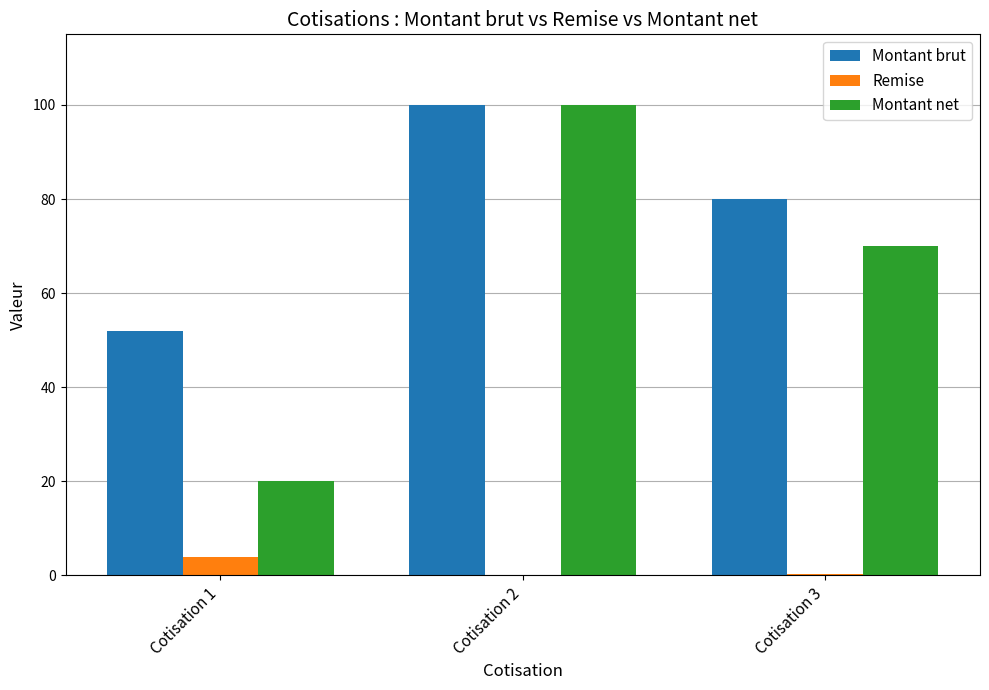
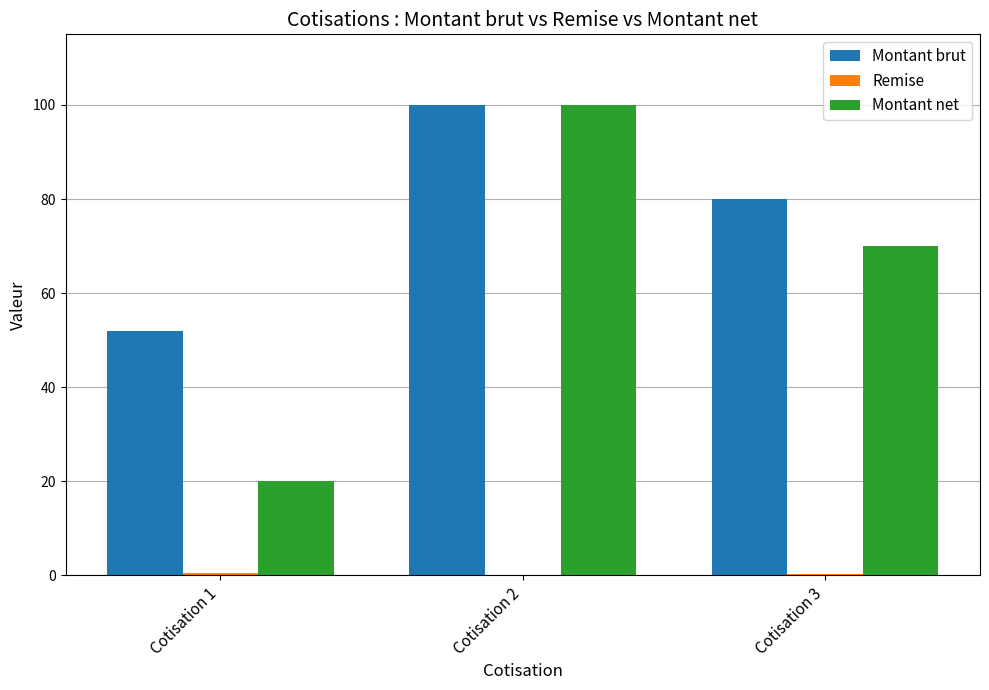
  {
    "Montant brut": {
      "Cotisation 1": 52,
      "Cotisation 2": 100,
      "Cotisation 3": 80
    },
    "Remise": {
-     "Cotisation 1": 4,
+     "Cotisation 1": 1,
      "Cotisation 2": 0
    },
    "Montant net": {
      "Cotisation 1": 20,
      "Cotisation 2": 100,
      "Cotisation 3": 70
    }
  }
